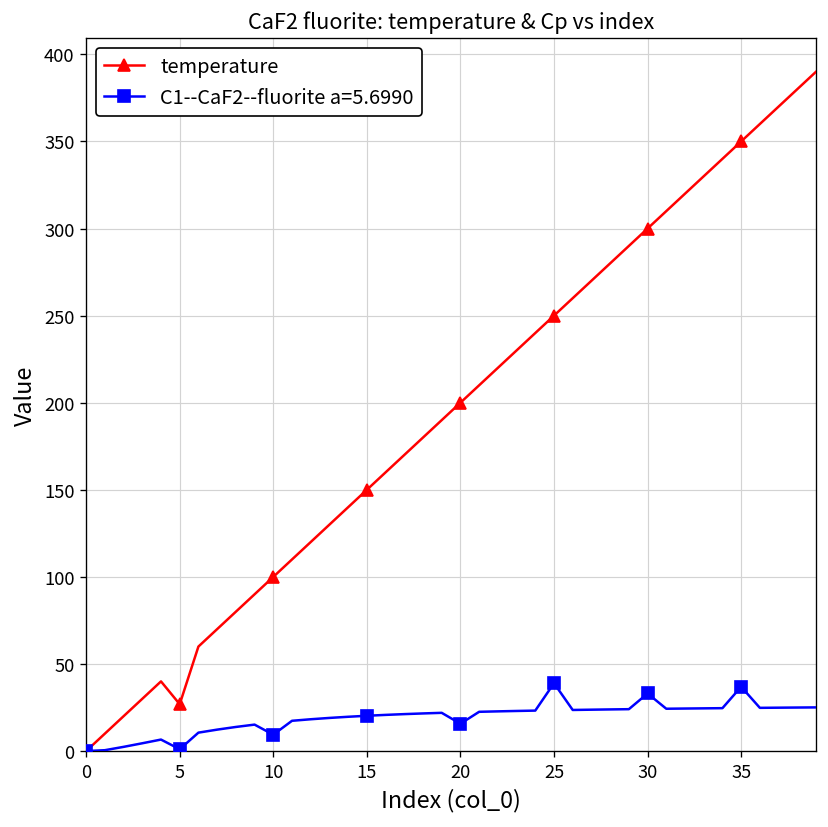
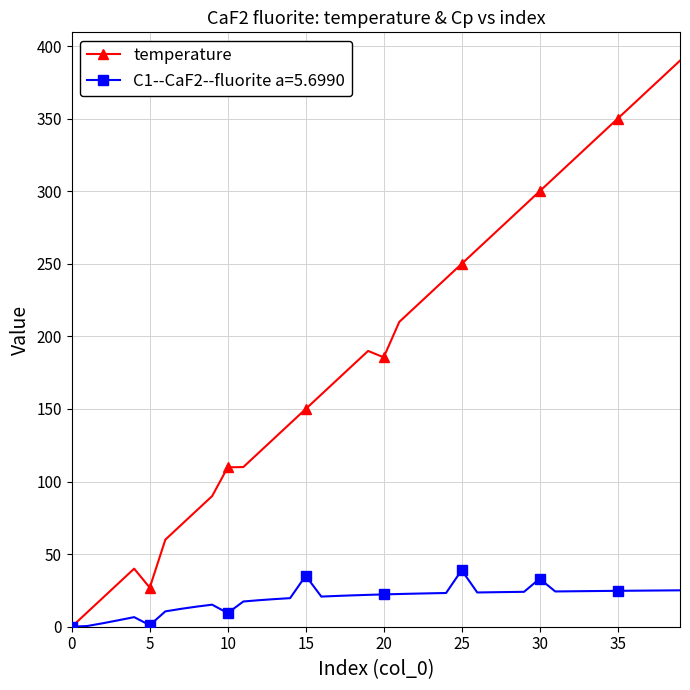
  {
    "temperature": {
      "5": 27,
-     "10": 100,
+     "10": 110,
      "15": 150,
-     "20": 200,
+     "20": 186,
      "25": 250,
      "30": 300,
      "35": 350
    },
    "C1--CaF2--fluorite a=5.6990": {
      "5": 1,
      "10": 9,
-     "15": 20,
-     "20": 16,
+     "15": 35,
+     "20": 22,
      "25": 39,
      "30": 33,
-     "35": 37
+     "35": 25
    }
  }
